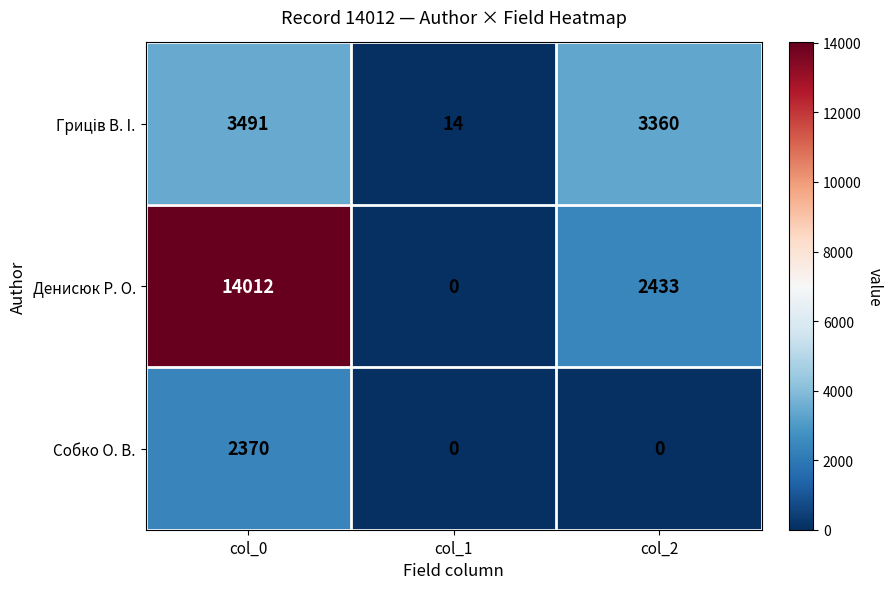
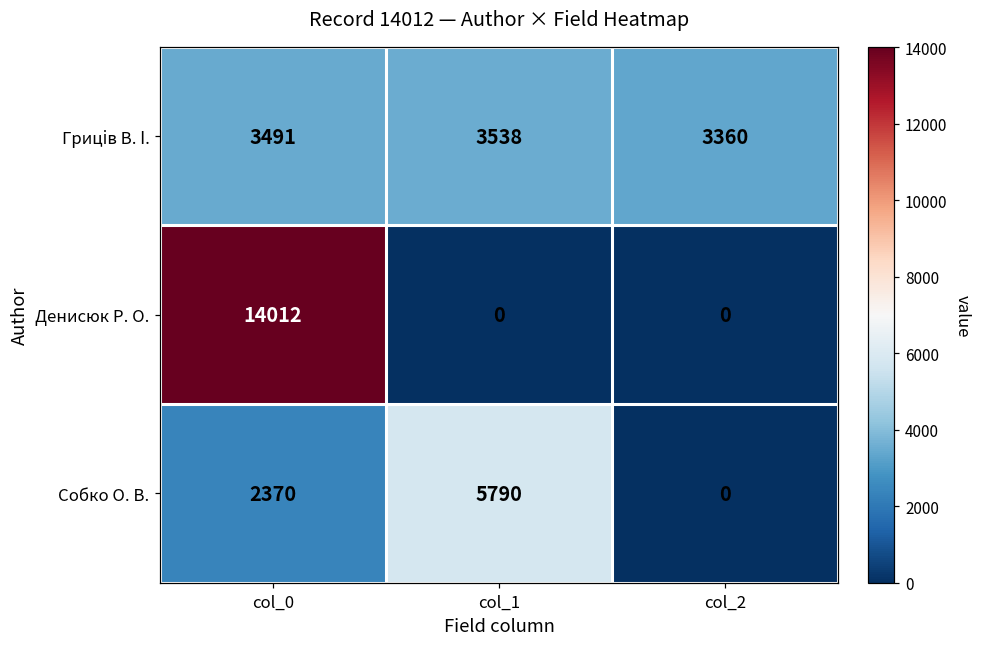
  {
    "Гриців В. І.": {
      "col_0": 3491,
-     "col_1": 14,
+     "col_1": 3538,
      "col_2": 3360
    },
    "Денисюк Р. О.": {
      "col_0": 14012,
      "col_1": 0,
-     "col_2": 2433
+     "col_2": 0
    },
    "Собко О. В.": {
      "col_0": 2370,
-     "col_1": 0,
+     "col_1": 5790,
      "col_2": 0
    }
  }
